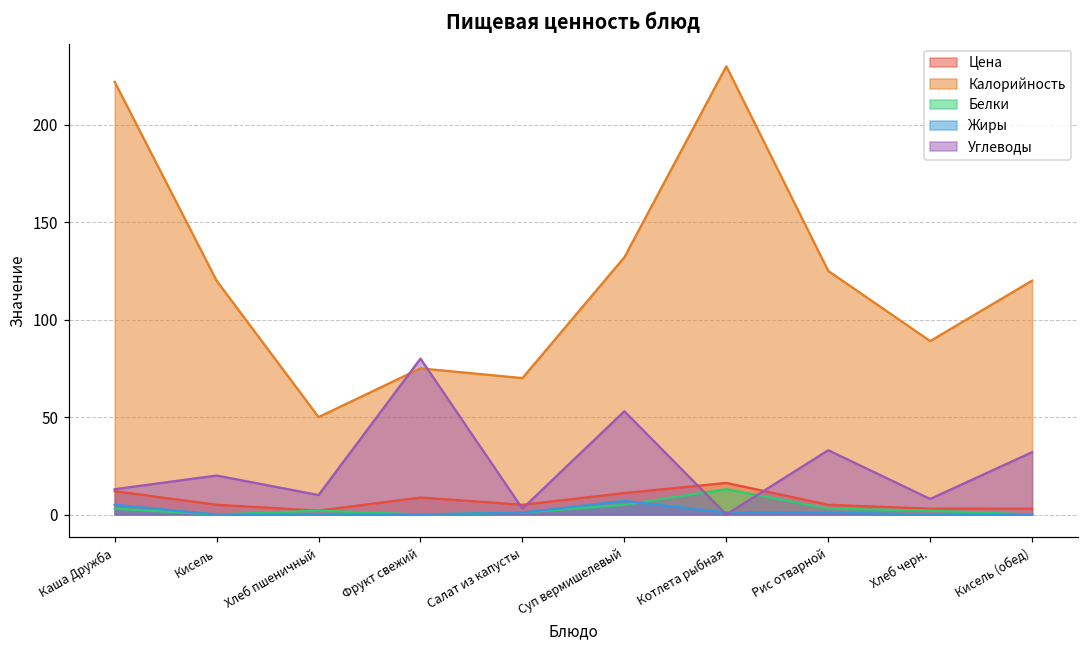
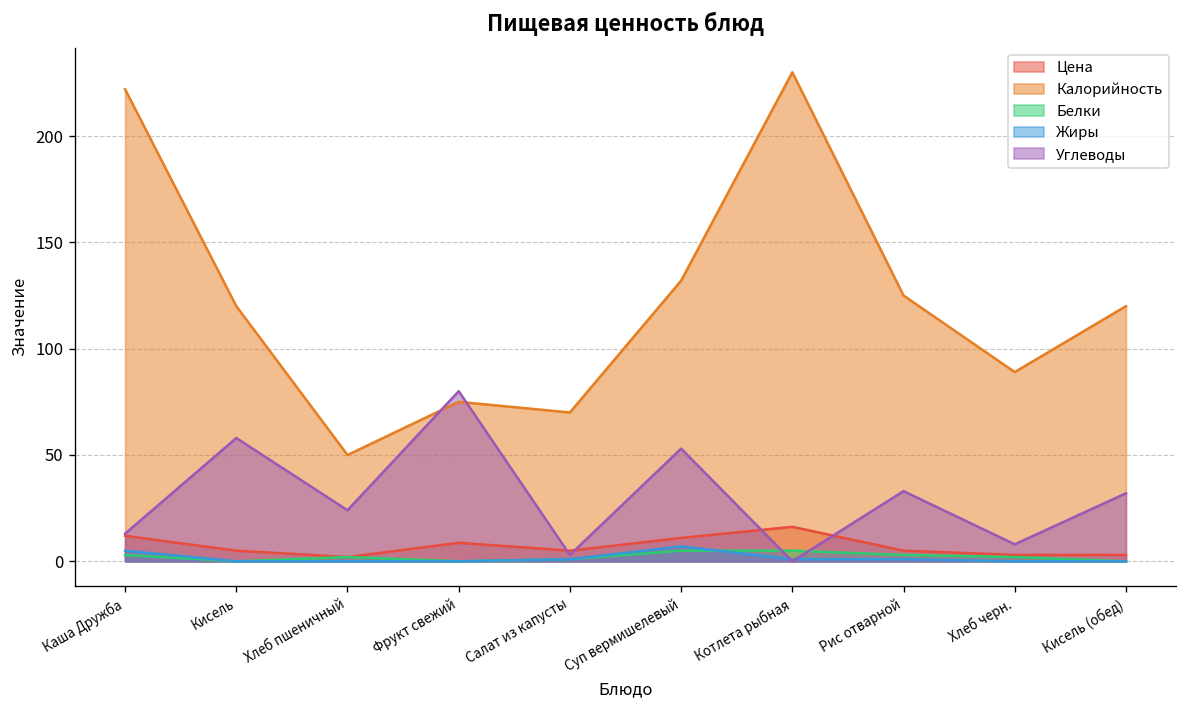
  {
    "Белки": {
      "Каша Дружба": 3,
      "Суп вермишелевый": 5,
-     "Котлета рыбная": 13,
+     "Котлета рыбная": 5,
      "Рис отварной": 3
    },
    "Жиры": {
      "Каша Дружба": 5,
      "Хлеб пшеничный": 0,
      "Суп вермишелевый": 7,
      "Рис отварной": 1,
      "Хлеб черн.": 0
    },
    "Углеводы": {
-     "Кисель": 20,
-     "Хлеб пшеничный": 10,
+     "Кисель": 58,
+     "Хлеб пшеничный": 24,
      "Фрукт свежий": 80,
      "Салат из капусты": 3,
      "Суп вермишелевый": 53,
      "Рис отварной": 33,
      "Хлеб черн.": 8,
      "Кисель (обед)": 32
    }
  }
